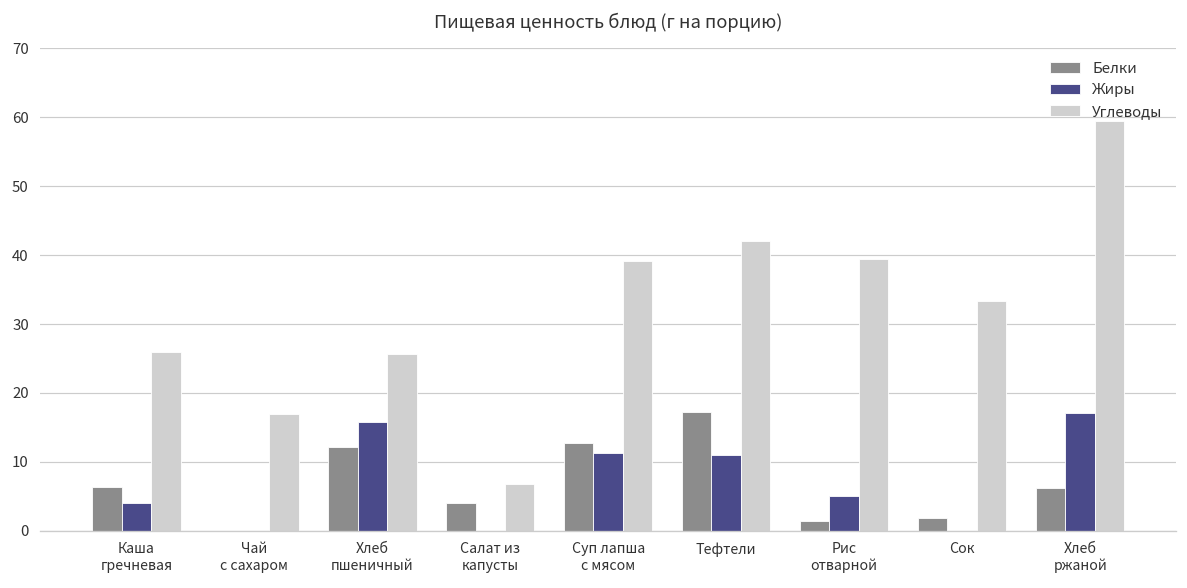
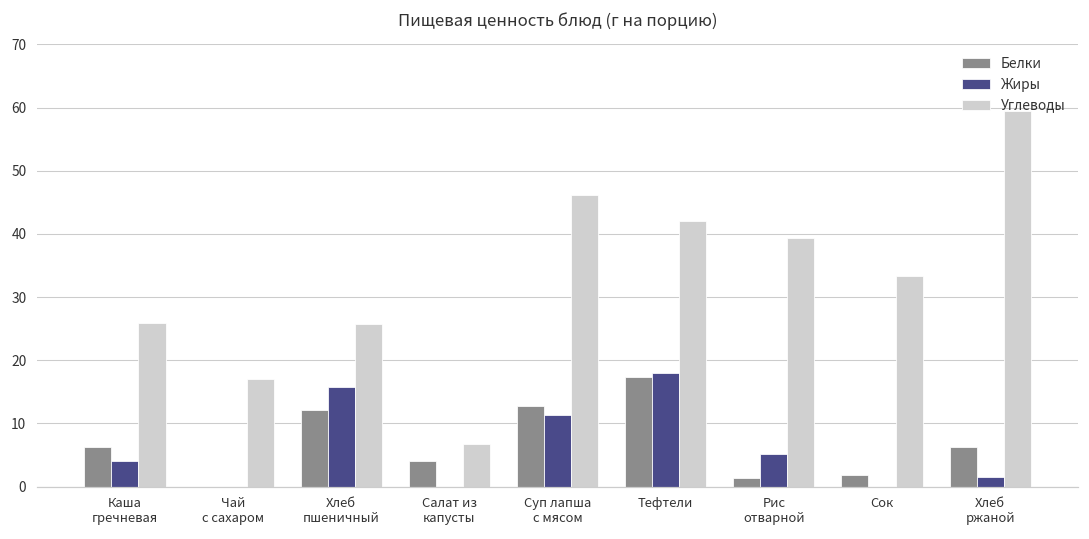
  {
    "Белки": {
      "Каша гречневая": 6,
      "Чай с сахаром": 0,
      "Хлеб пшеничный": 12,
      "Салат из капусты": 4,
      "Суп лапша с мясом": 13,
      "Тефтели": 17,
      "Рис отварной": 1,
      "Сок": 2,
      "Хлеб ржаной": 6
    },
    "Жиры": {
      "Каша гречневая": 4,
      "Чай с сахаром": 0,
      "Хлеб пшеничный": 16,
      "Салат из капусты": 0,
      "Суп лапша с мясом": 11,
-     "Тефтели": 11,
+     "Тефтели": 18,
      "Рис отварной": 5,
      "Сок": 0,
-     "Хлеб ржаной": 17
+     "Хлеб ржаной": 2
    },
    "Углеводы": {
      "Каша гречневая": 26,
      "Чай с сахаром": 17,
      "Хлеб пшеничный": 26,
      "Салат из капусты": 7,
-     "Суп лапша с мясом": 39,
+     "Суп лапша с мясом": 46,
      "Тефтели": 42,
      "Рис отварной": 39,
      "Сок": 33,
      "Хлеб ржаной": 59
    }
  }
